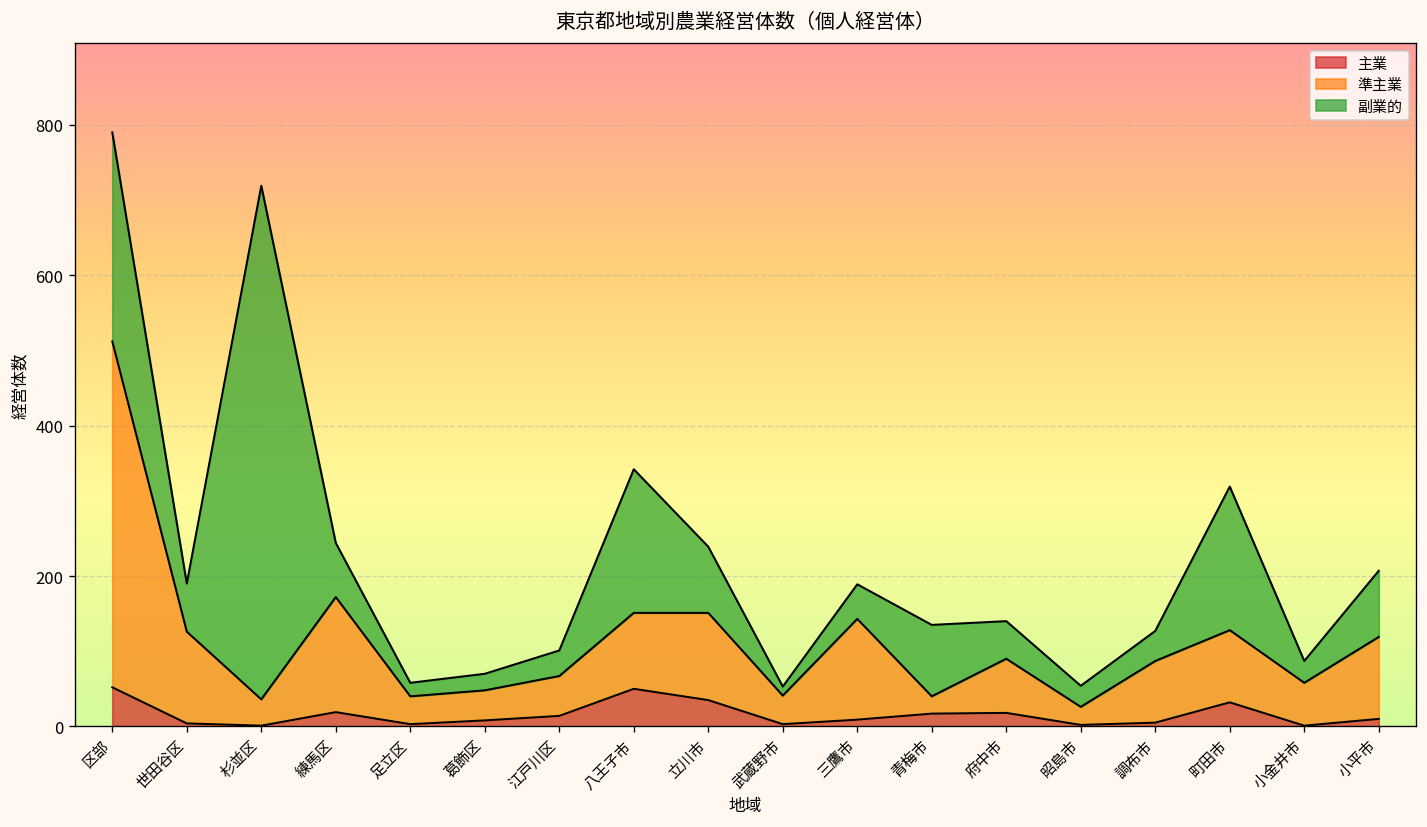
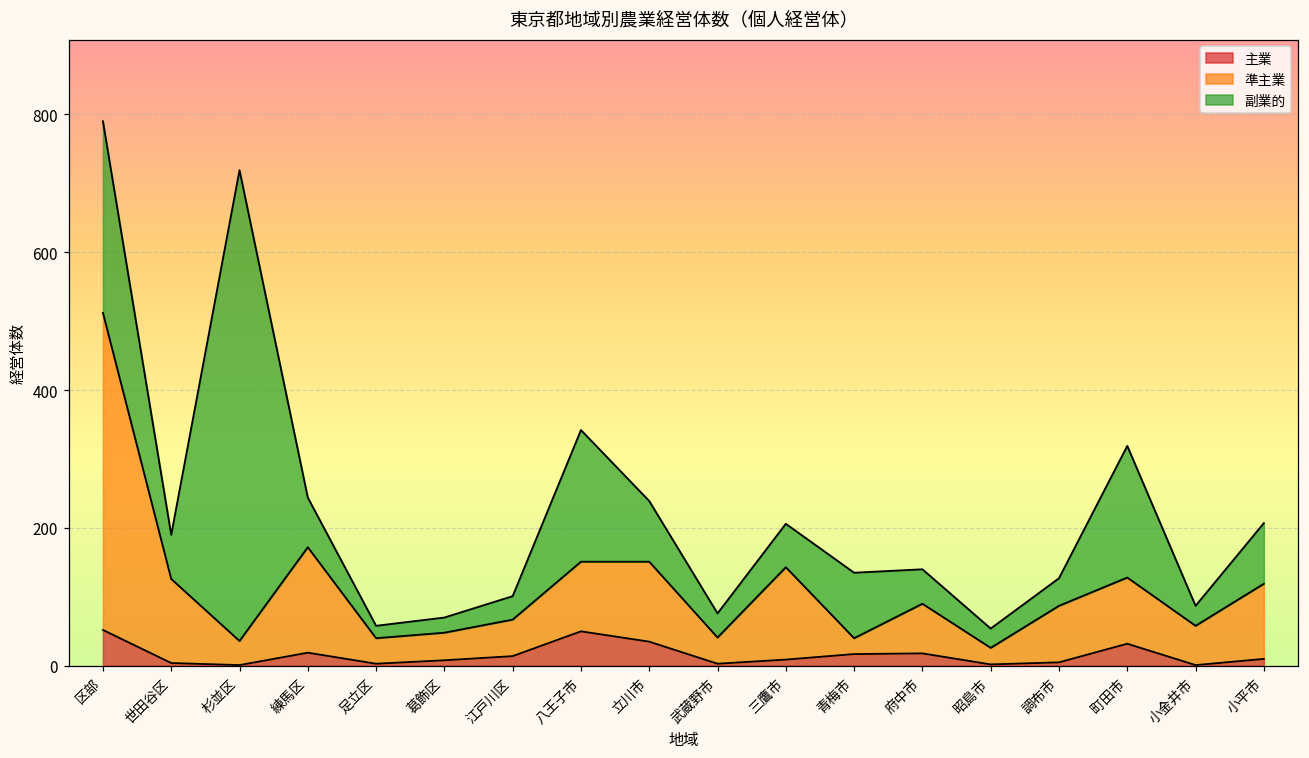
  {
    "主業": {
      "区部": 50,
      "世田谷区": 0,
      "杉並区": 0,
      "練馬区": 20,
      "足立区": 0,
      "葛飾区": 10,
      "江戸川区": 10,
      "八王子市": 50,
      "立川市": 40,
      "武蔵野市": 0,
      "三鷹市": 10,
      "青梅市": 20,
      "府中市": 20,
      "昭島市": 0,
      "調布市": 10,
      "町田市": 30,
      "小金井市": 0,
      "小平市": 10
    },
    "準主業": {
      "区部": 460,
      "世田谷区": 120,
      "杉並区": 40,
      "練馬区": 150,
      "足立区": 40,
      "葛飾区": 40,
      "江戸川区": 50,
      "八王子市": 100,
      "立川市": 120,
      "武蔵野市": 40,
      "三鷹市": 130,
      "青梅市": 20,
      "府中市": 70,
      "昭島市": 20,
      "調布市": 80,
      "町田市": 100,
      "小金井市": 60,
      "小平市": 110
    },
    "副業的": {
      "区部": 280,
      "世田谷区": 60,
      "杉並区": 680,
      "練馬区": 70,
      "足立区": 20,
      "葛飾区": 20,
      "江戸川区": 30,
      "八王子市": 190,
      "立川市": 90,
-     "武蔵野市": 10,
-     "三鷹市": 50,
+     "武蔵野市": 40,
+     "三鷹市": 60,
      "青梅市": 100,
      "府中市": 50,
      "昭島市": 30,
      "調布市": 40,
      "町田市": 190,
      "小金井市": 30,
      "小平市": 90
    }
  }
